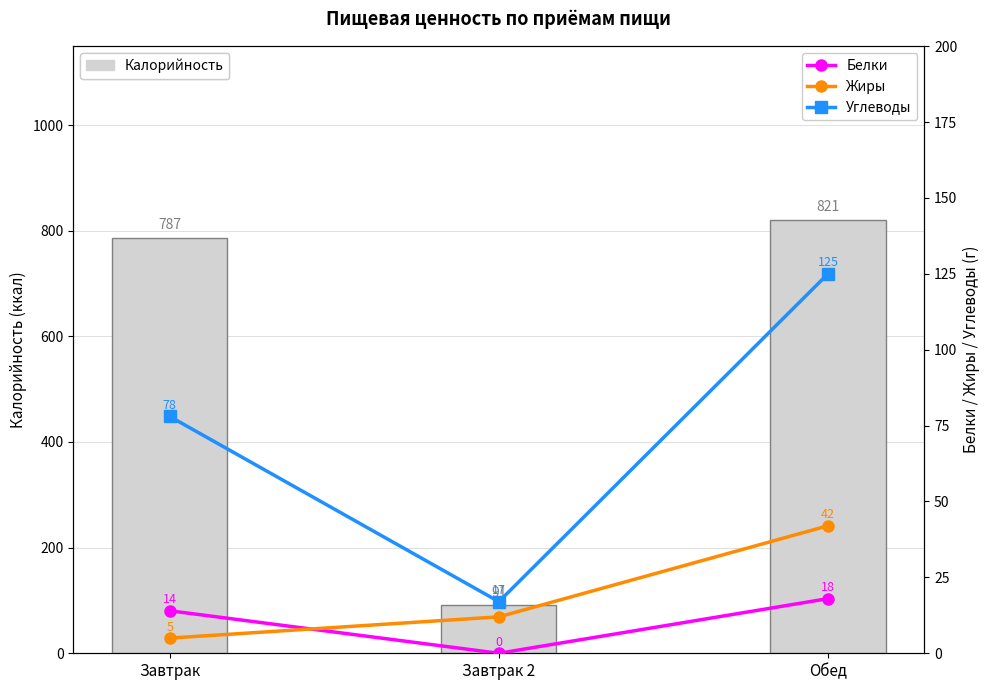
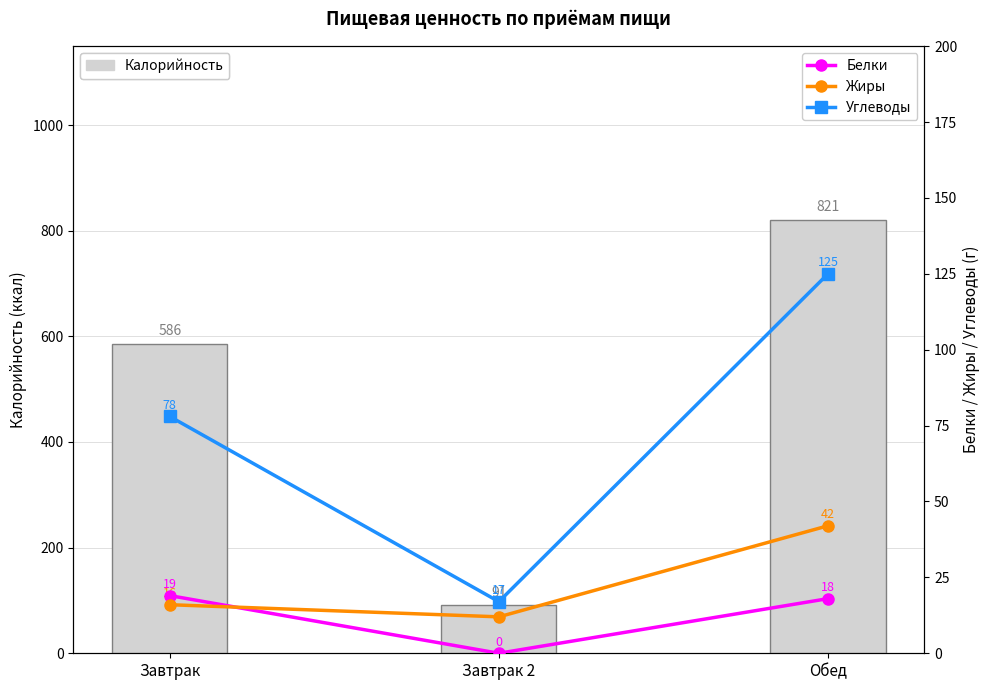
  {
    "Калорийность": {
-     "Завтрак": 787,
+     "Завтрак": 586,
      "Обед": 821
    },
    "Белки": {
-     "Завтрак": 14,
+     "Завтрак": 19,
      "Завтрак 2": 0,
      "Обед": 18
    },
    "Жиры": {
-     "Завтрак": 5,
+     "Завтрак": 16,
      "Обед": 42
    },
    "Углеводы": {
      "Завтрак": 78,
      "Обед": 125
    }
  }
